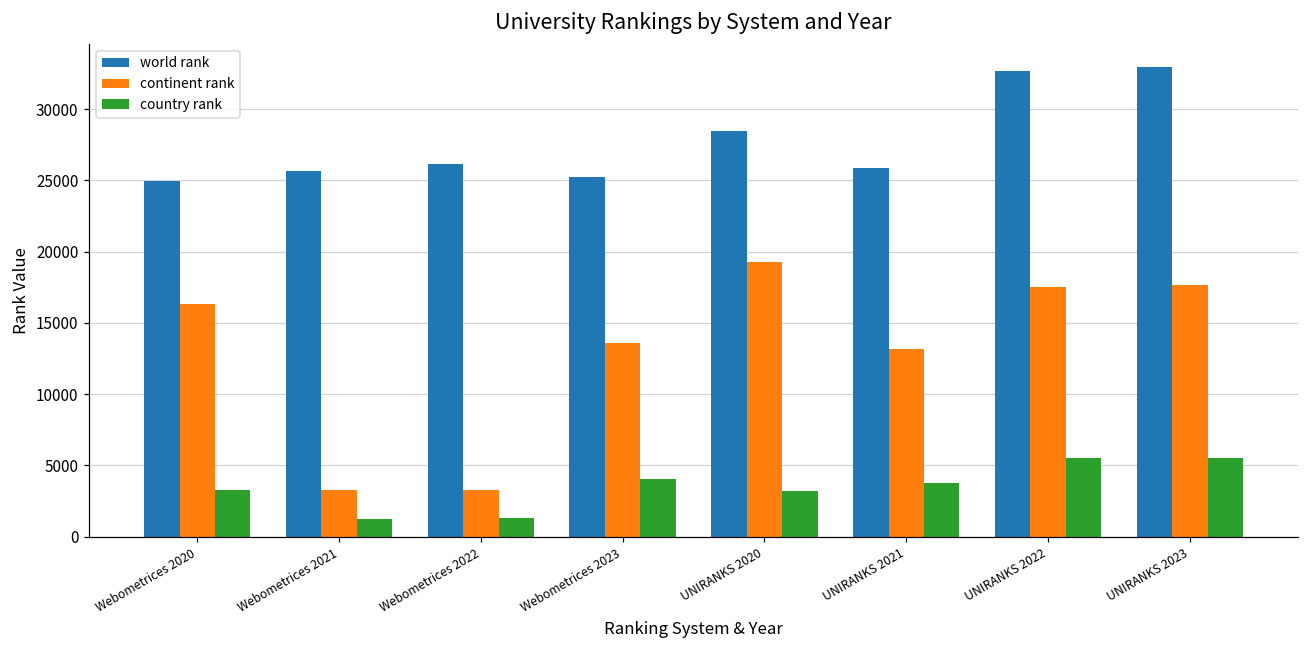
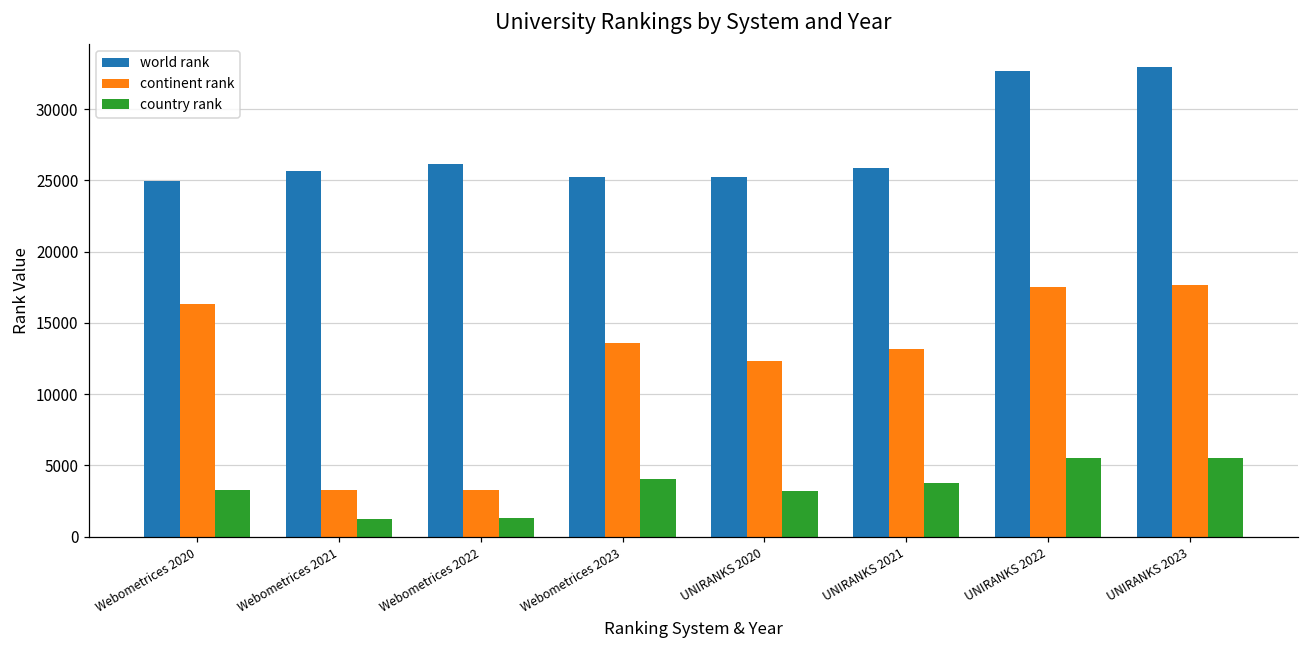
  {
    "world rank": {
      "Webometrices 2020": 24900,
      "Webometrices 2021": 25700,
      "Webometrices 2022": 26100,
      "Webometrices 2023": 25200,
-     "UNIRANKS 2020": 28500,
+     "UNIRANKS 2020": 25200,
      "UNIRANKS 2021": 25900,
      "UNIRANKS 2022": 32700,
      "UNIRANKS 2023": 32900
    },
    "continent rank": {
      "Webometrices 2020": 16300,
      "Webometrices 2021": 3300,
      "Webometrices 2022": 3300,
      "Webometrices 2023": 13600,
-     "UNIRANKS 2020": 19300,
+     "UNIRANKS 2020": 12400,
      "UNIRANKS 2021": 13100,
      "UNIRANKS 2022": 17500,
      "UNIRANKS 2023": 17600
    },
    "country rank": {
      "Webometrices 2020": 3300,
      "Webometrices 2021": 1300,
      "Webometrices 2022": 1300,
      "Webometrices 2023": 4000,
      "UNIRANKS 2020": 3200,
      "UNIRANKS 2021": 3700,
      "UNIRANKS 2022": 5500,
      "UNIRANKS 2023": 5500
    }
  }
